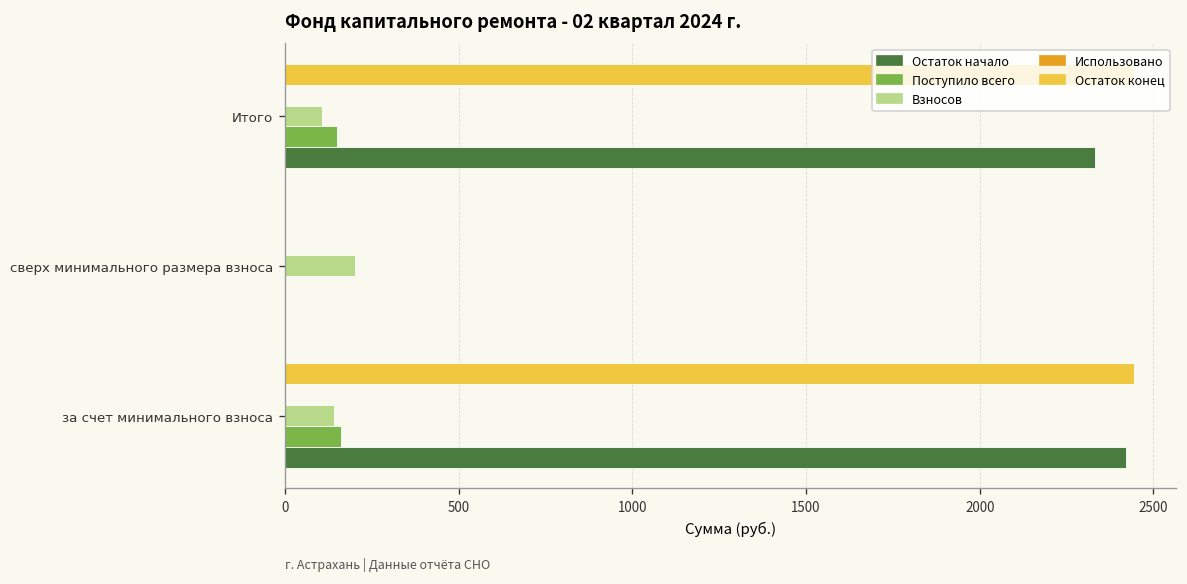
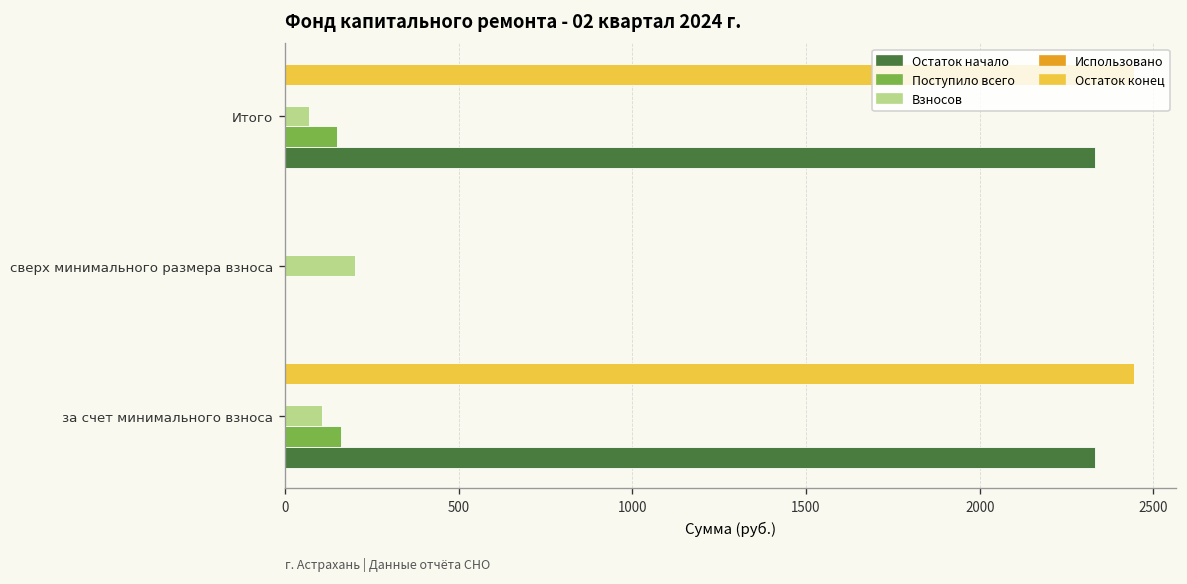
  {
    "Остаток начало": {
      "Итого": 2330,
      "сверх минимального размера взноса": 0,
-     "за счет минимального взноса": 2420
+     "за счет минимального взноса": 2330
    },
    "Поступило всего": {
      "Итого": 150,
      "сверх минимального размера взноса": 0,
      "за счет минимального взноса": 160
    },
    "Взносов": {
-     "Итого": 110,
+     "Итого": 70,
      "сверх минимального размера взноса": 200,
-     "за счет минимального взноса": 140
+     "за счет минимального взноса": 110
    }
  }
